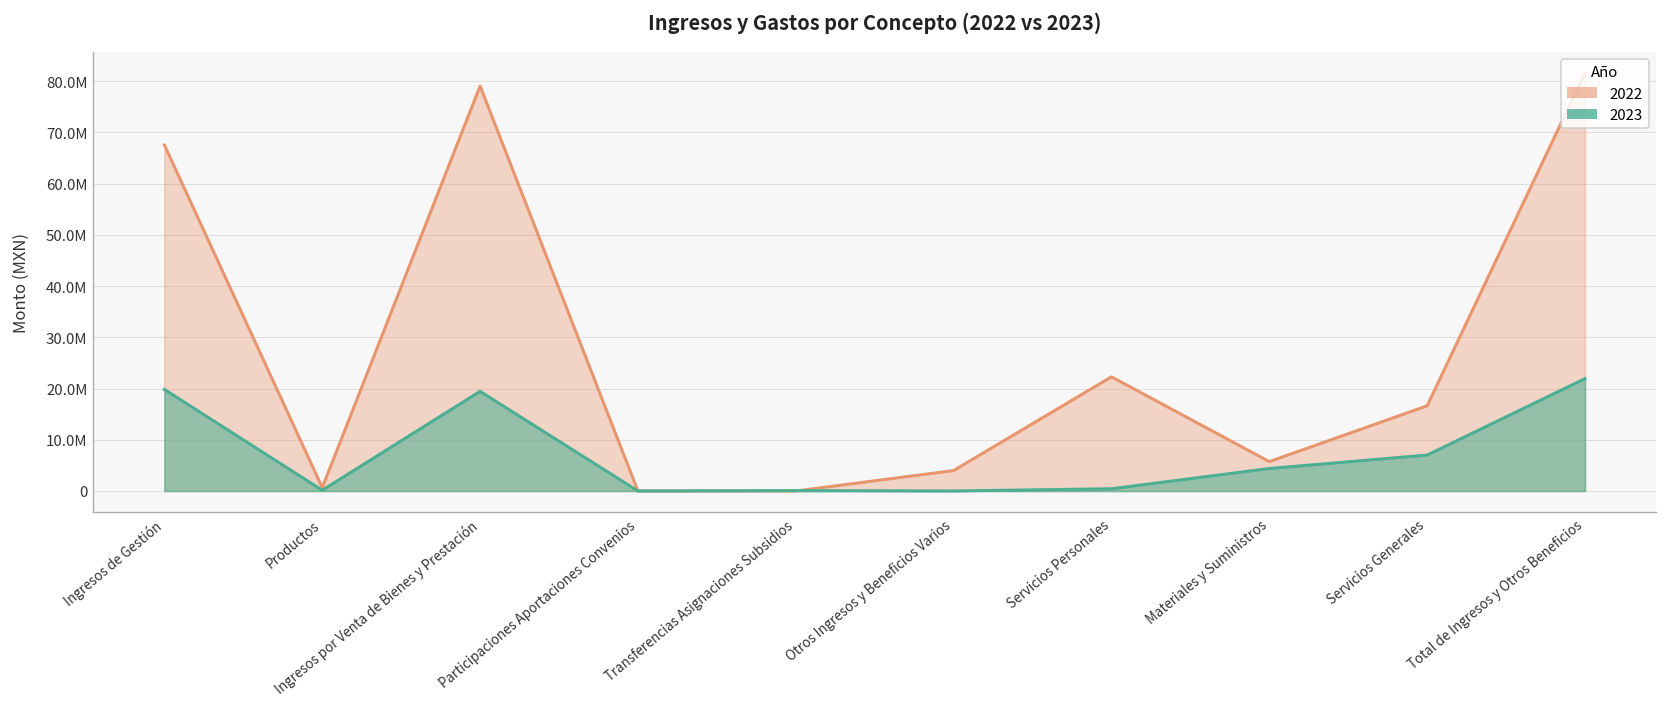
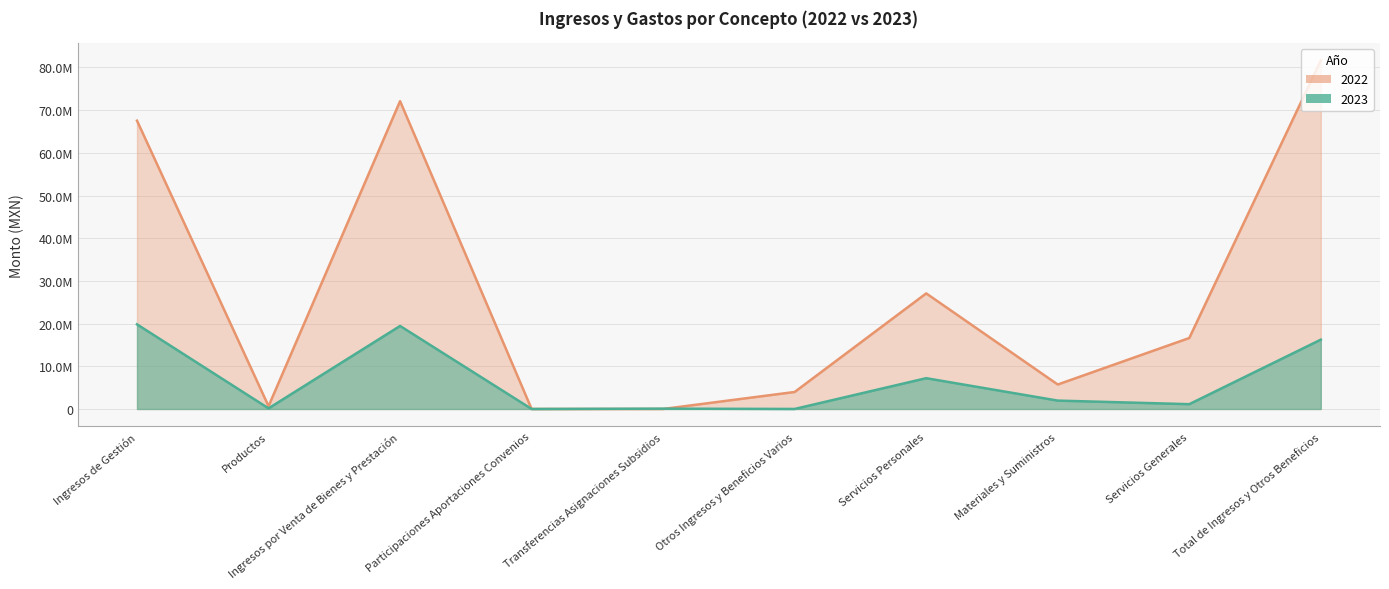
  {
    "2022": {
      "Ingresos de Gestión": 68000000,
-     "Ingresos por Venta de Bienes y Prestación": 79000000,
+     "Ingresos por Venta de Bienes y Prestación": 72000000,
      "Otros Ingresos y Beneficios Varios": 4000000,
-     "Servicios Personales": 22000000,
+     "Servicios Personales": 27000000,
      "Materiales y Suministros": 6000000,
      "Servicios Generales": 17000000
    },
    "2023": {
      "Ingresos de Gestión": 20000000,
      "Ingresos por Venta de Bienes y Prestación": 19000000,
      "Otros Ingresos y Beneficios Varios": 0,
-     "Servicios Personales": 0,
-     "Materiales y Suministros": 4000000,
-     "Servicios Generales": 7000000,
-     "Total de Ingresos y Otros Beneficios": 22000000
+     "Servicios Personales": 7000000,
+     "Materiales y Suministros": 2000000,
+     "Servicios Generales": 1000000,
+     "Total de Ingresos y Otros Beneficios": 16000000
    }
  }
